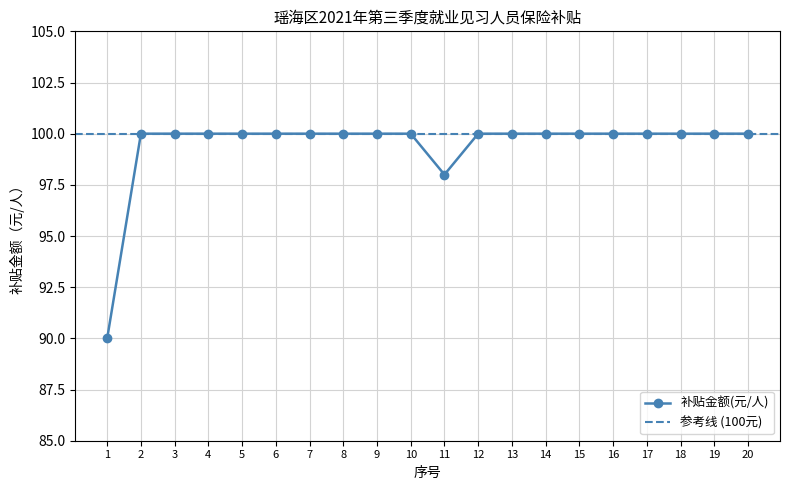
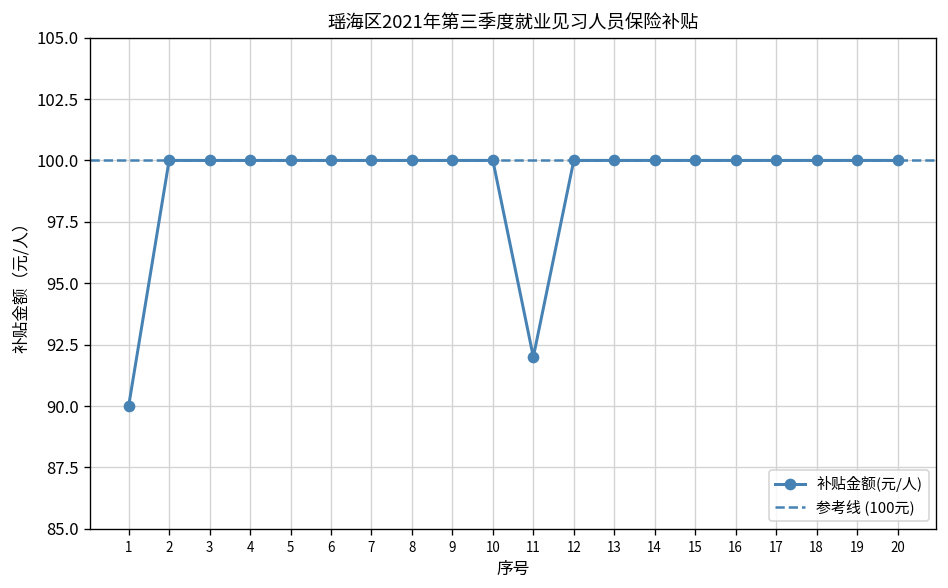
  {
    "1": 90,
    "2": 100,
    "3": 100,
    "4": 100,
    "5": 100,
    "6": 100,
    "7": 100,
    "8": 100,
    "9": 100,
    "10": 100,
-   "11": 98,
+   "11": 92,
    "12": 100,
    "13": 100,
    "14": 100,
    "15": 100,
    "16": 100,
    "17": 100,
    "18": 100,
    "19": 100,
    "20": 100
  }
